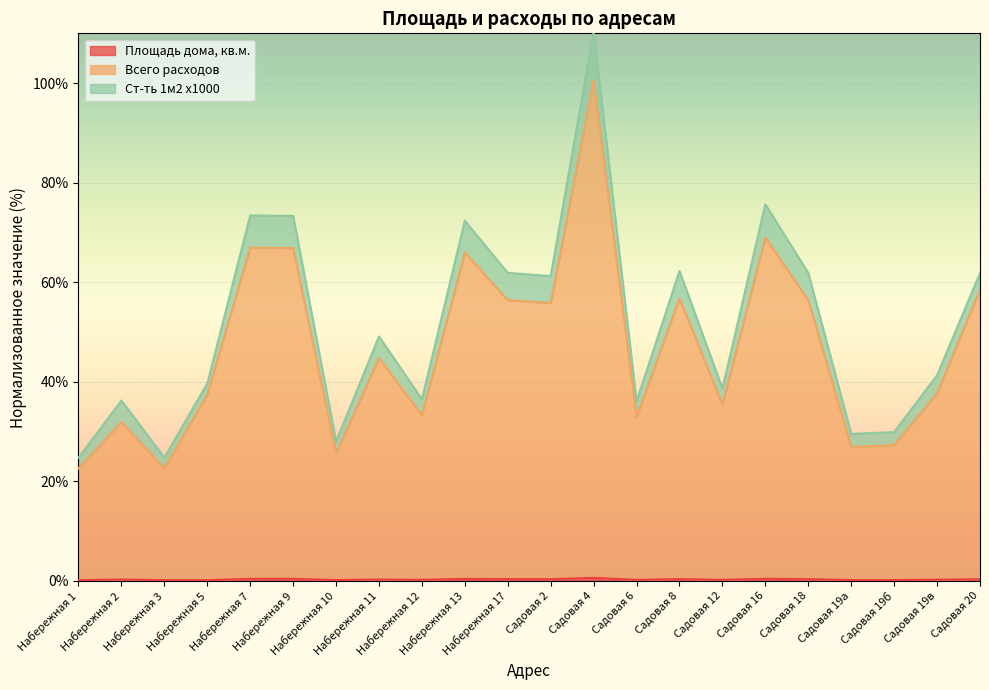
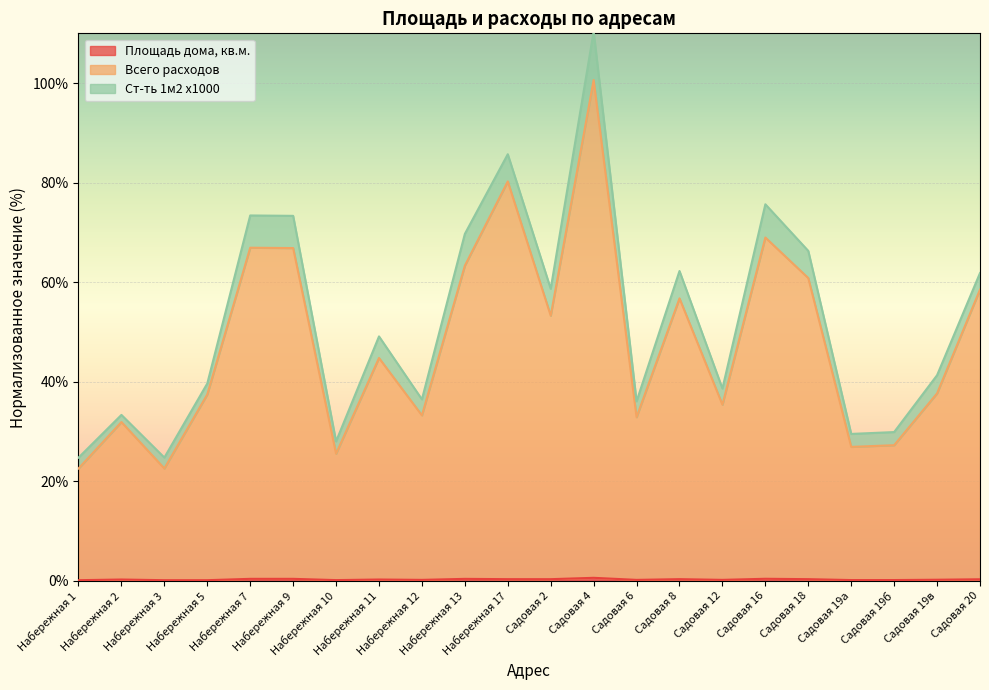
  {
    "Площадь дома, кв.м.": {
      "Набережная 1": "0%",
      "Набережная 2": "0%",
      "Набережная 3": "0%",
      "Набережная 5": "0%",
      "Набережная 7": "0%",
      "Набережная 9": "0%",
      "Набережная 10": "0%",
      "Набережная 11": "0%",
      "Набережная 12": "0%",
      "Набережная 13": "0%",
      "Набережная 17": "0%",
      "Садовая 2": "0%",
      "Садовая 4": "1%",
      "Садовая 6": "0%",
      "Садовая 8": "0%",
      "Садовая 12": "0%",
      "Садовая 16": "0%",
      "Садовая 18": "0%",
      "Садовая 19а": "0%",
      "Садовая 19б": "0%",
      "Садовая 19в": "0%",
      "Садовая 20": "0%"
    },
    "Всего расходов": {
      "Набережная 1": "22%",
      "Набережная 2": "32%",
      "Набережная 3": "22%",
      "Набережная 5": "37%",
      "Набережная 7": "67%",
      "Набережная 9": "66%",
      "Набережная 10": "25%",
      "Набережная 11": "45%",
      "Набережная 12": "33%",
-     "Набережная 13": "66%",
-     "Набережная 17": "56%",
-     "Садовая 2": "55%",
+     "Набережная 13": "63%",
+     "Набережная 17": "80%",
+     "Садовая 2": "53%",
      "Садовая 4": "100%",
      "Садовая 6": "33%",
      "Садовая 8": "56%",
      "Садовая 12": "35%",
      "Садовая 16": "69%",
-     "Садовая 18": "56%",
+     "Садовая 18": "60%",
      "Садовая 19а": "27%",
      "Садовая 19б": "27%",
      "Садовая 19в": "37%",
      "Садовая 20": "58%"
    },
    "Ст-ть 1м2 x1000": {
      "Набережная 1": "2%",
-     "Набережная 2": "4%",
+     "Набережная 2": "1%",
      "Набережная 3": "2%",
      "Набережная 5": "2%",
      "Набережная 7": "6%",
      "Набережная 9": "6%",
      "Набережная 10": "2%",
      "Набережная 11": "4%",
      "Набережная 12": "3%",
      "Набережная 13": "6%",
      "Набережная 17": "5%",
      "Садовая 2": "5%",
      "Садовая 4": "10%",
      "Садовая 6": "3%",
      "Садовая 8": "5%",
      "Садовая 12": "3%",
      "Садовая 16": "7%",
      "Садовая 18": "5%",
      "Садовая 19а": "3%",
      "Садовая 19б": "3%",
      "Садовая 19в": "4%",
      "Садовая 20": "3%"
    }
  }
